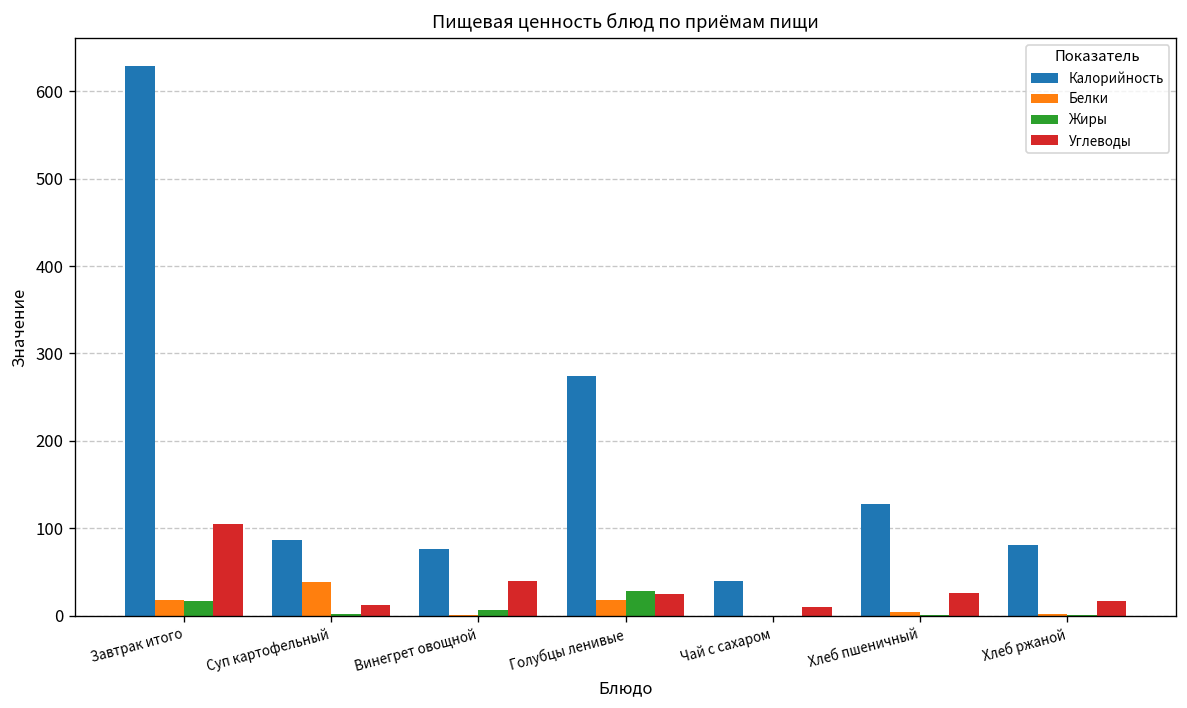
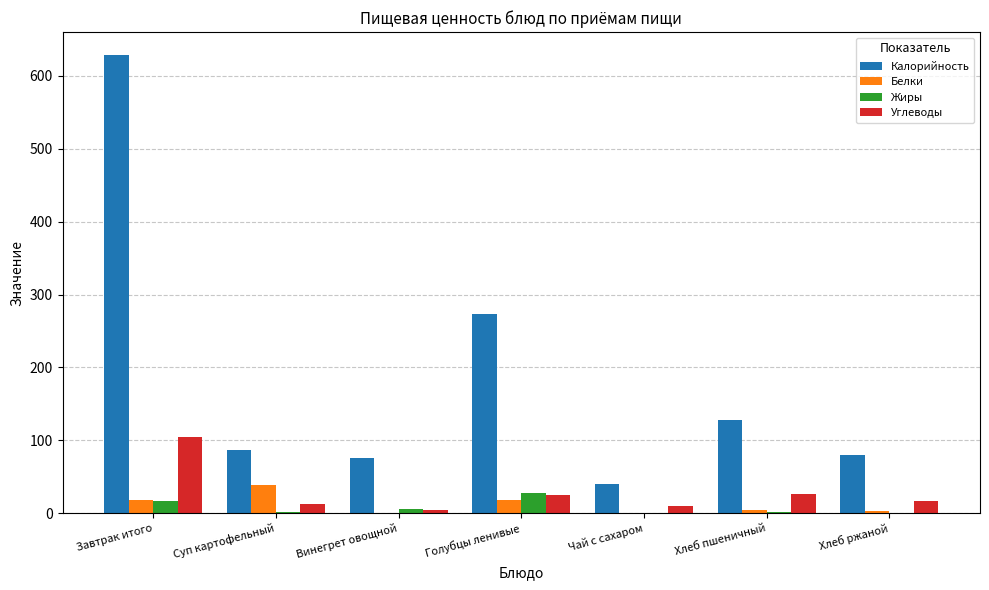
  {
    "Калорийность": {
      "Завтрак итого": 630,
      "Суп картофельный": 90,
      "Винегрет овощной": 80,
      "Голубцы ленивые": 270,
      "Чай с сахаром": 40,
      "Хлеб пшеничный": 130,
      "Хлеб ржаной": 80
    },
    "Белки": {
      "Завтрак итого": 20,
      "Суп картофельный": 40,
      "Голубцы ленивые": 20,
      "Чай с сахаром": 0,
      "Хлеб пшеничный": 0
    },
    "Жиры": {
      "Завтрак итого": 20,
      "Винегрет овощной": 10,
      "Голубцы ленивые": 30,
      "Чай с сахаром": 0
    },
    "Углеводы": {
      "Завтрак итого": 110,
      "Суп картофельный": 10,
-     "Винегрет овощной": 40,
+     "Винегрет овощной": 0,
      "Голубцы ленивые": 20,
      "Чай с сахаром": 10,
      "Хлеб пшеничный": 30,
      "Хлеб ржаной": 20
    }
  }
